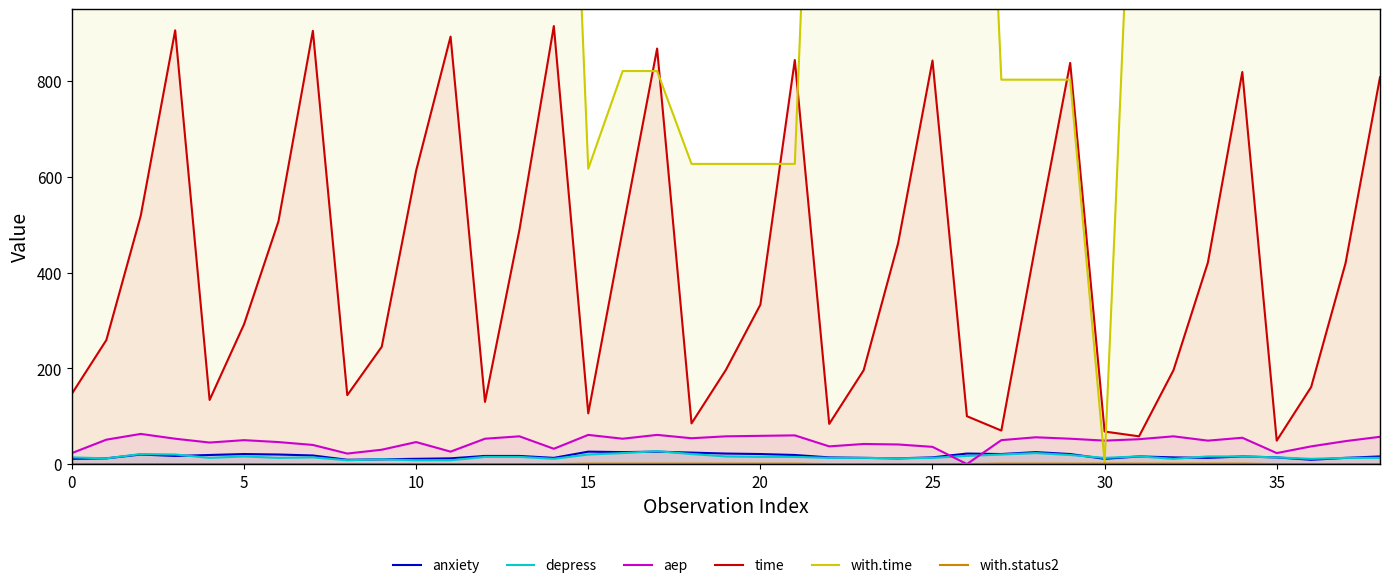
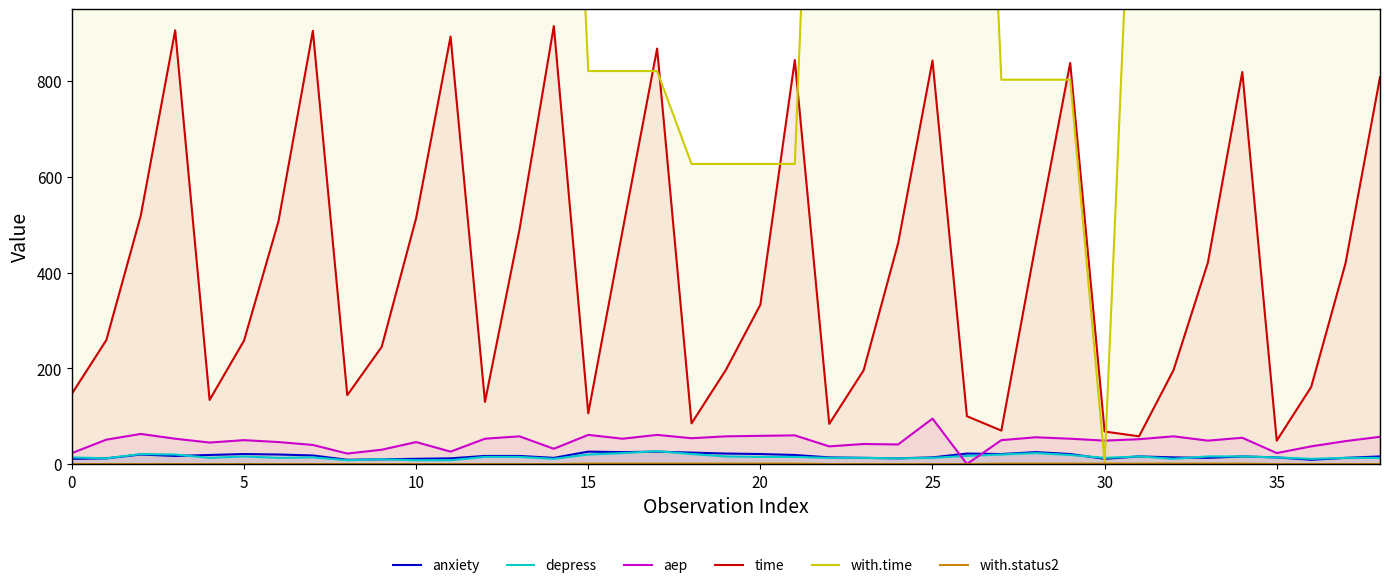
  {
    "anxiety": {
      "15": 30,
      "20": 20
    },
    "depress": {
      "15": 20,
      "20": 20
    },
    "aep": {
      "0": 20,
      "5": 50,
      "10": 50,
      "15": 60,
      "20": 60,
-     "25": 40,
+     "25": 100,
      "30": 50,
      "35": 20
    },
    "time": {
      "0": 150,
-     "5": 290,
-     "10": 610,
+     "5": 260,
+     "10": 510,
      "15": 110,
      "20": 330,
      "25": 840,
      "30": 70,
      "35": 50
    },
    "with.time": {
-     "15": 620,
+     "15": 820,
      "20": 630
    },
    "with.status2": {
      "0": 0,
      "5": 0,
      "10": 0,
      "15": 0,
      "20": 0,
      "25": 0,
      "35": 0
    }
  }
